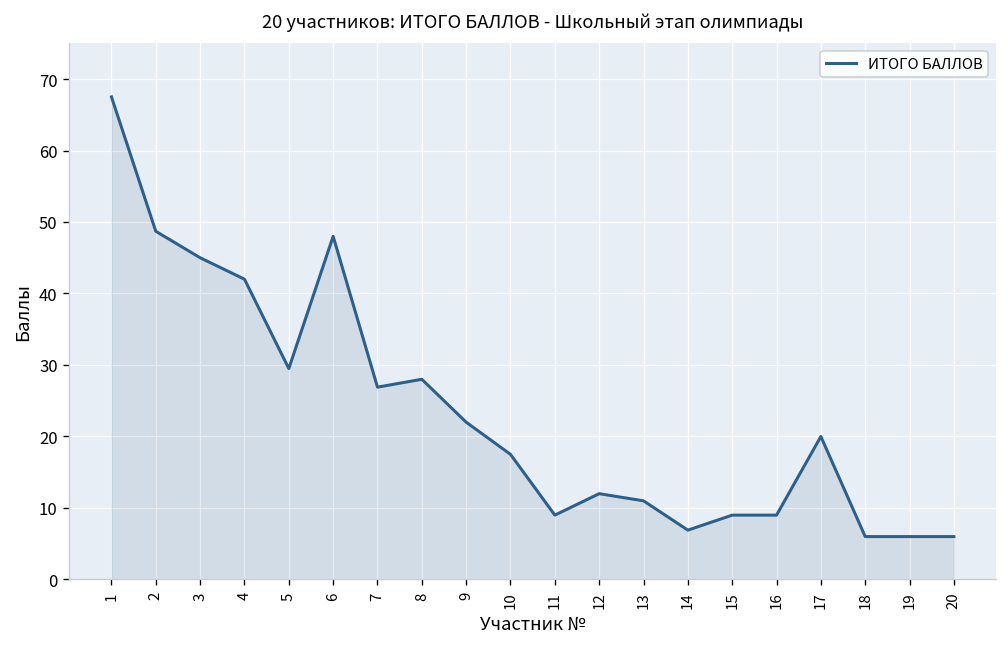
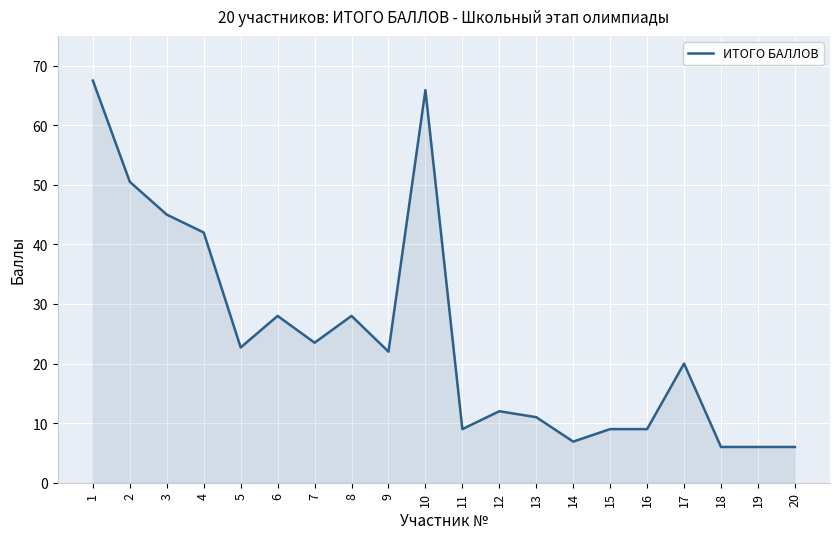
  {
    "1": 68,
-   "2": 49,
+   "2": 51,
    "3": 45,
    "4": 42,
-   "5": 30,
-   "6": 48,
-   "7": 27,
+   "5": 23,
+   "6": 28,
+   "7": 24,
    "8": 28,
    "9": 22,
-   "10": 18,
+   "10": 66,
    "11": 9,
    "12": 12,
    "13": 11,
    "14": 7,
    "15": 9,
    "16": 9,
    "17": 20,
    "18": 6,
    "19": 6,
    "20": 6
  }
